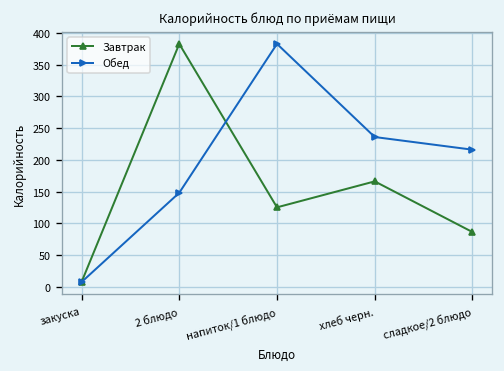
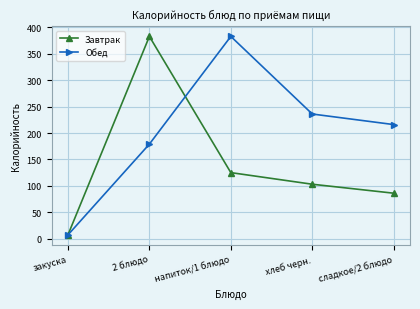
  {
    "Завтрак": {
      "2 блюдо": 380,
      "напиток/1 блюдо": 130,
-     "хлеб черн.": 170,
+     "хлеб черн.": 100,
      "сладкое/2 блюдо": 90
    },
    "Обед": {
-     "2 блюдо": 150,
+     "2 блюдо": 180,
      "напиток/1 блюдо": 380,
      "хлеб черн.": 240,
      "сладкое/2 блюдо": 220
    }
  }
